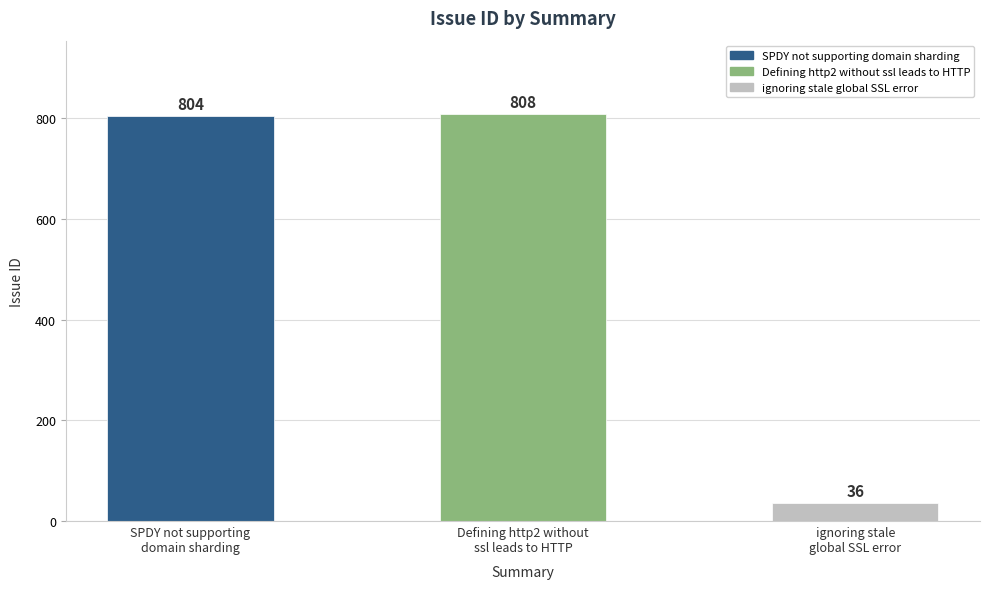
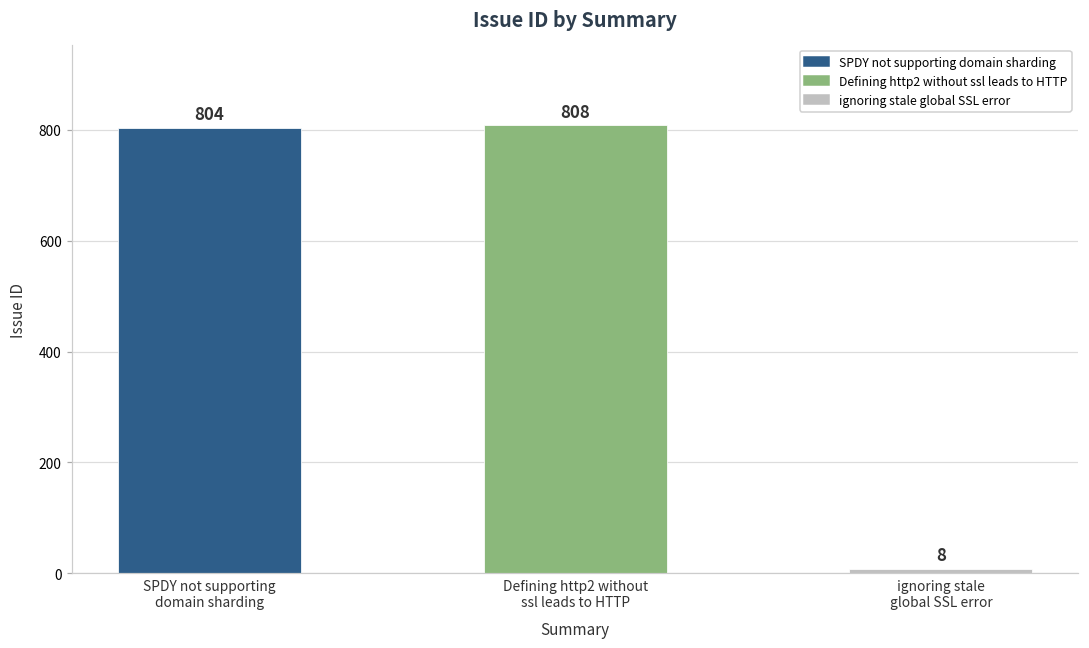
  {
    "SPDY not supporting domain sharding": 804,
    "Defining http2 without ssl leads to HTTP": 808,
-   "ignoring stale global SSL error": 36
+   "ignoring stale global SSL error": 8
  }
